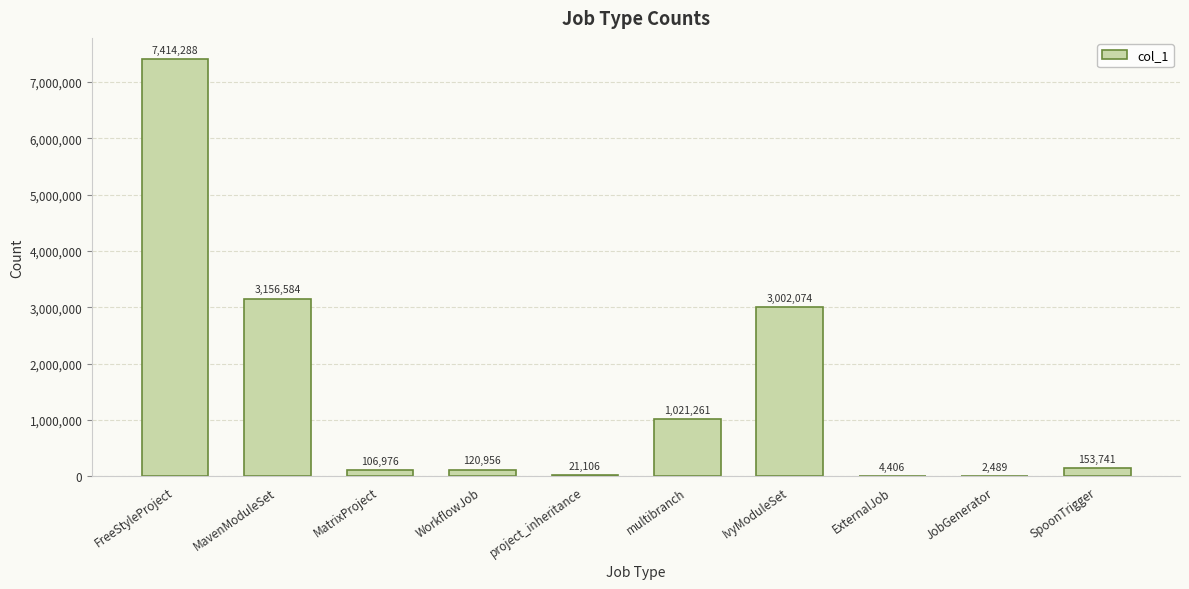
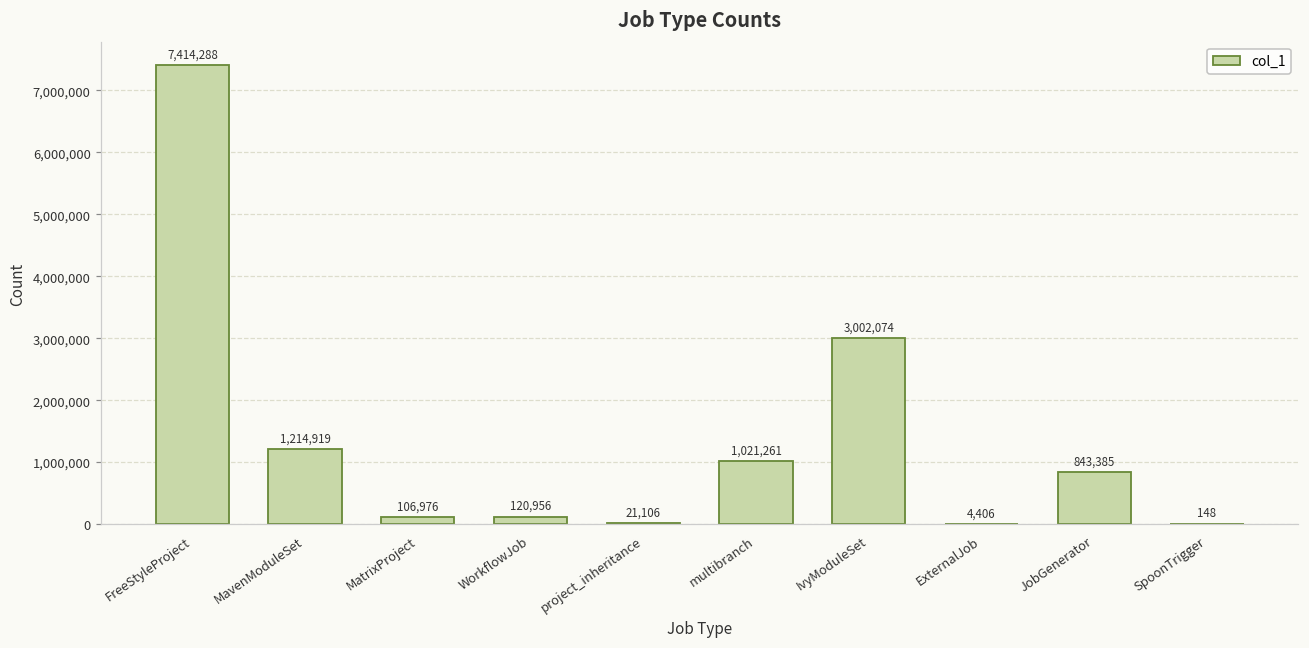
  {
    "FreeStyleProject": "7,414,288",
-   "MavenModuleSet": "3,156,584",
+   "MavenModuleSet": "1,214,919",
    "MatrixProject": "106,976",
    "WorkflowJob": "120,956",
    "project_inheritance": "21,106",
    "multibranch": "1,021,261",
    "IvyModuleSet": "3,002,074",
    "ExternalJob": "4,406",
-   "JobGenerator": "2,489",
-   "SpoonTrigger": "153,741"
+   "JobGenerator": "843,385",
+   "SpoonTrigger": "148"
  }
